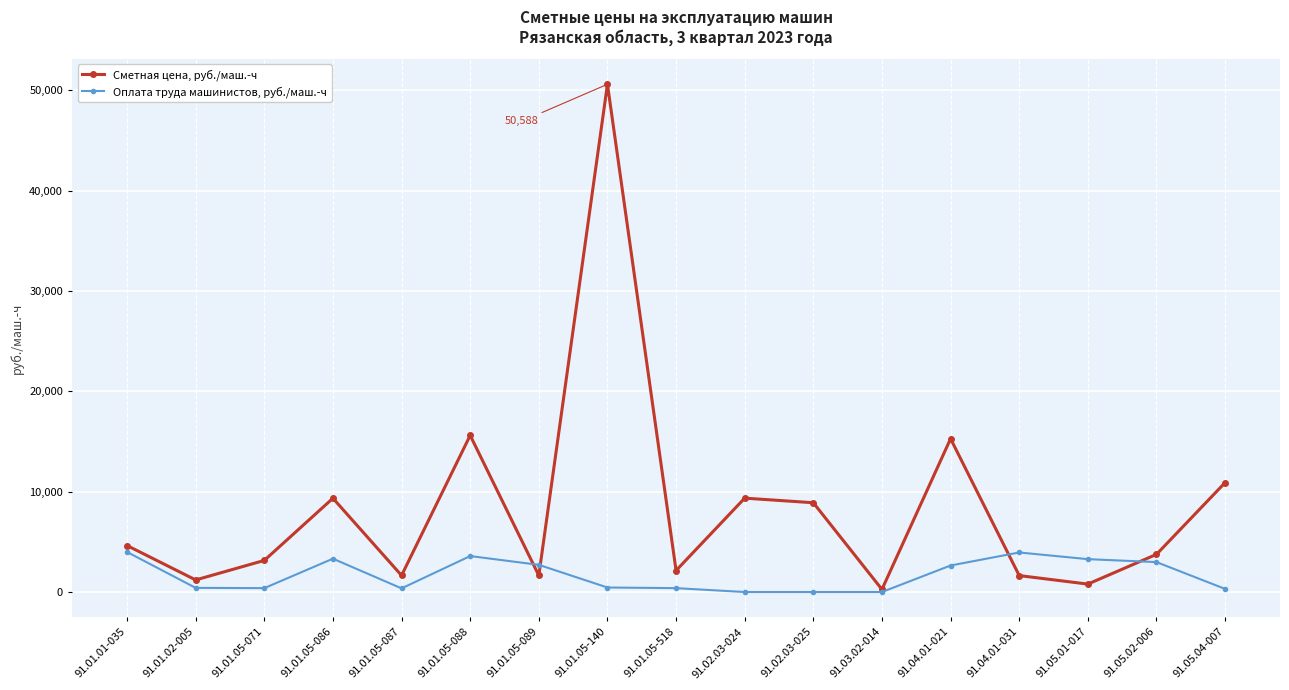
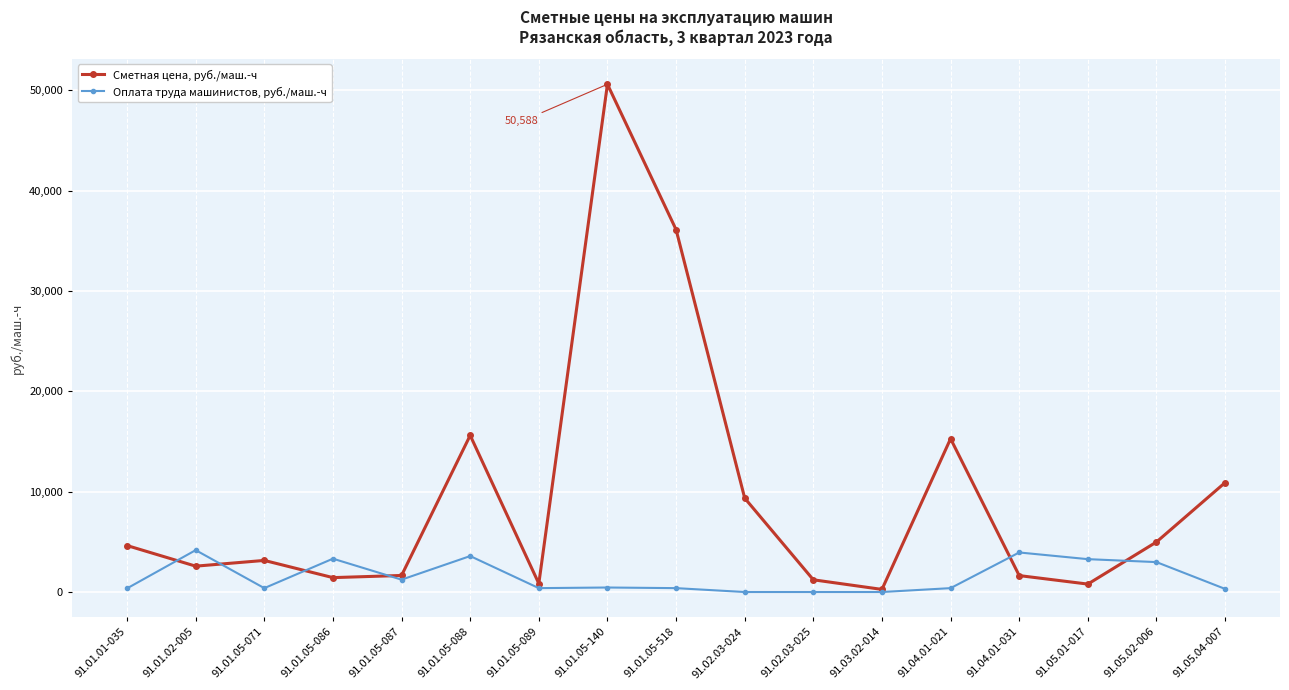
  {
    "Сметная цена, руб./маш.-ч": {
      "91.01.01-035": "4,600",
-     "91.01.02-005": "1,200",
+     "91.01.02-005": "2,600",
      "91.01.05-071": "3,100",
-     "91.01.05-086": "9,300",
+     "91.01.05-086": "1,400",
      "91.01.05-087": "1,600",
      "91.01.05-088": "15,600",
-     "91.01.05-089": "1,600",
-     "91.01.05-518": "2,100",
+     "91.01.05-089": "800",
+     "91.01.05-518": "36,100",
      "91.02.03-024": "9,400",
-     "91.02.03-025": "8,900",
+     "91.02.03-025": "1,200",
      "91.03.02-014": "300",
      "91.04.01-021": "15,300",
      "91.04.01-031": "1,600",
      "91.05.01-017": "800",
-     "91.05.02-006": "3,800",
+     "91.05.02-006": "5,000",
      "91.05.04-007": "10,900"
    },
    "Оплата труда машинистов, руб./маш.-ч": {
-     "91.01.01-035": "4,000",
-     "91.01.02-005": "400",
+     "91.01.01-035": "400",
+     "91.01.02-005": "4,200",
      "91.01.05-071": "400",
      "91.01.05-086": "3,300",
-     "91.01.05-087": "400",
+     "91.01.05-087": "1,200",
      "91.01.05-088": "3,600",
-     "91.01.05-089": "2,700",
+     "91.01.05-089": "400",
      "91.01.05-140": "400",
      "91.01.05-518": "400",
      "91.02.03-024": "0",
      "91.02.03-025": "0",
      "91.03.02-014": "0",
-     "91.04.01-021": "2,600",
+     "91.04.01-021": "400",
      "91.04.01-031": "3,900",
      "91.05.01-017": "3,300",
      "91.05.02-006": "3,000",
      "91.05.04-007": "300"
    }
  }
